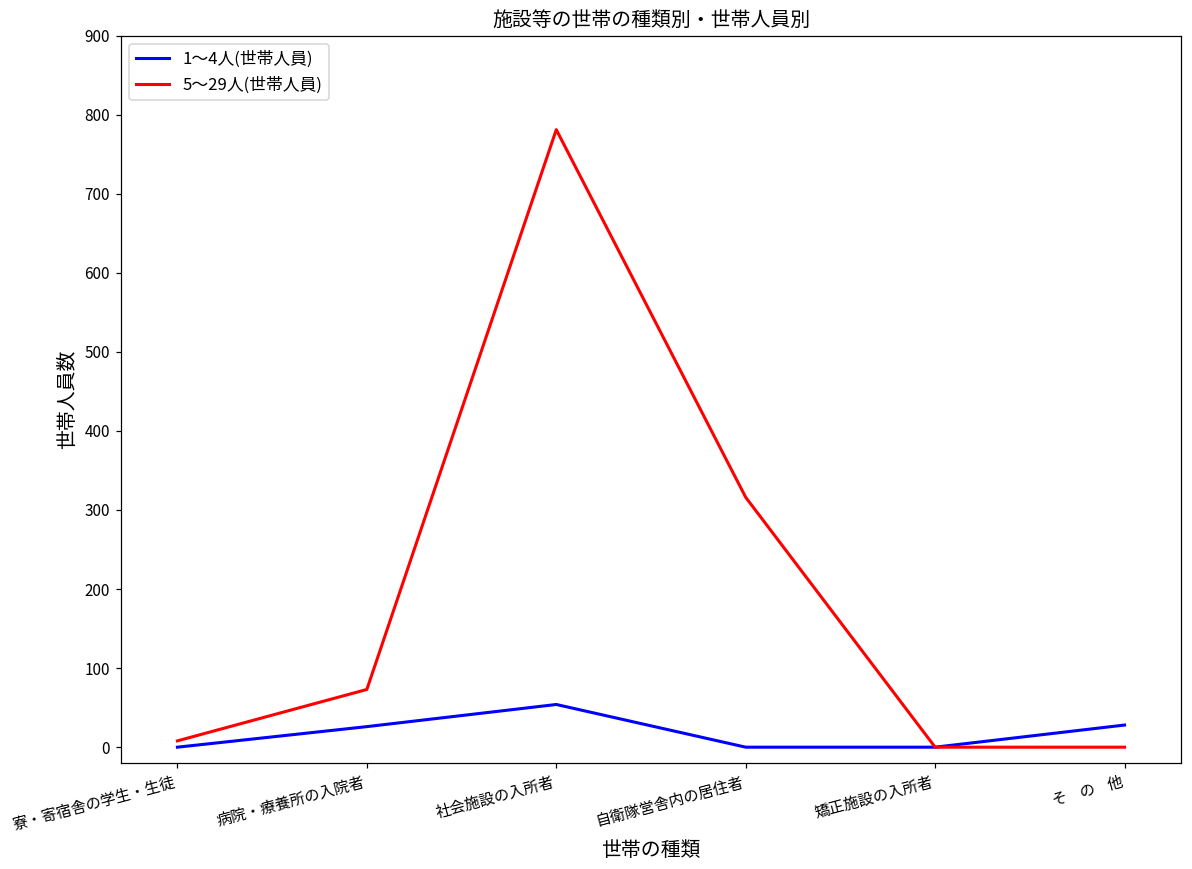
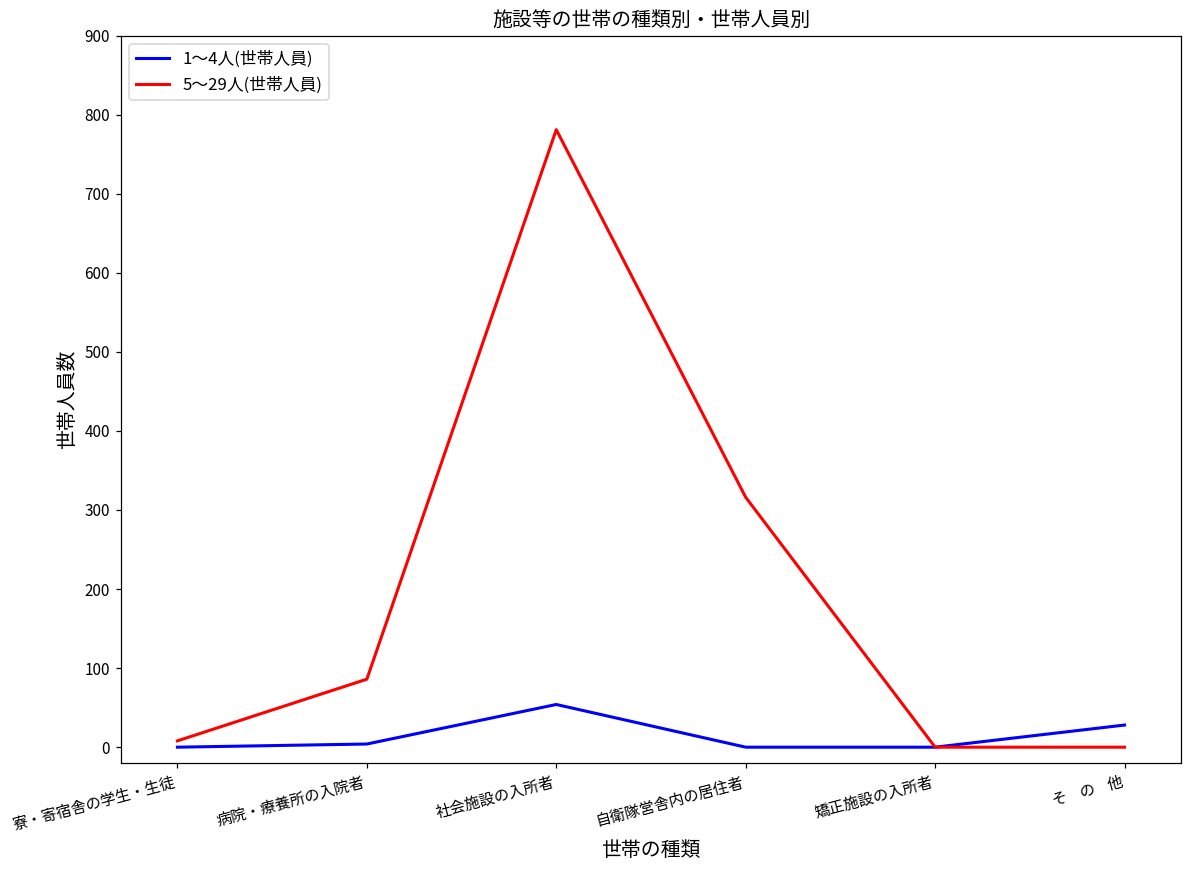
  {
    "1～4人(世帯人員)": {
      "寮・寄宿舎の学生・生徒": 0,
-     "病院・療養所の入院者": 30,
+     "病院・療養所の入院者": 0,
      "社会施設の入所者": 50,
      "自衛隊営舎内の居住者": 0,
      "そ の 他": 30
    },
    "5～29人(世帯人員)": {
      "寮・寄宿舎の学生・生徒": 10,
-     "病院・療養所の入院者": 70,
+     "病院・療養所の入院者": 90,
      "社会施設の入所者": 780,
      "自衛隊営舎内の居住者": 320,
      "そ の 他": 0
    }
  }
